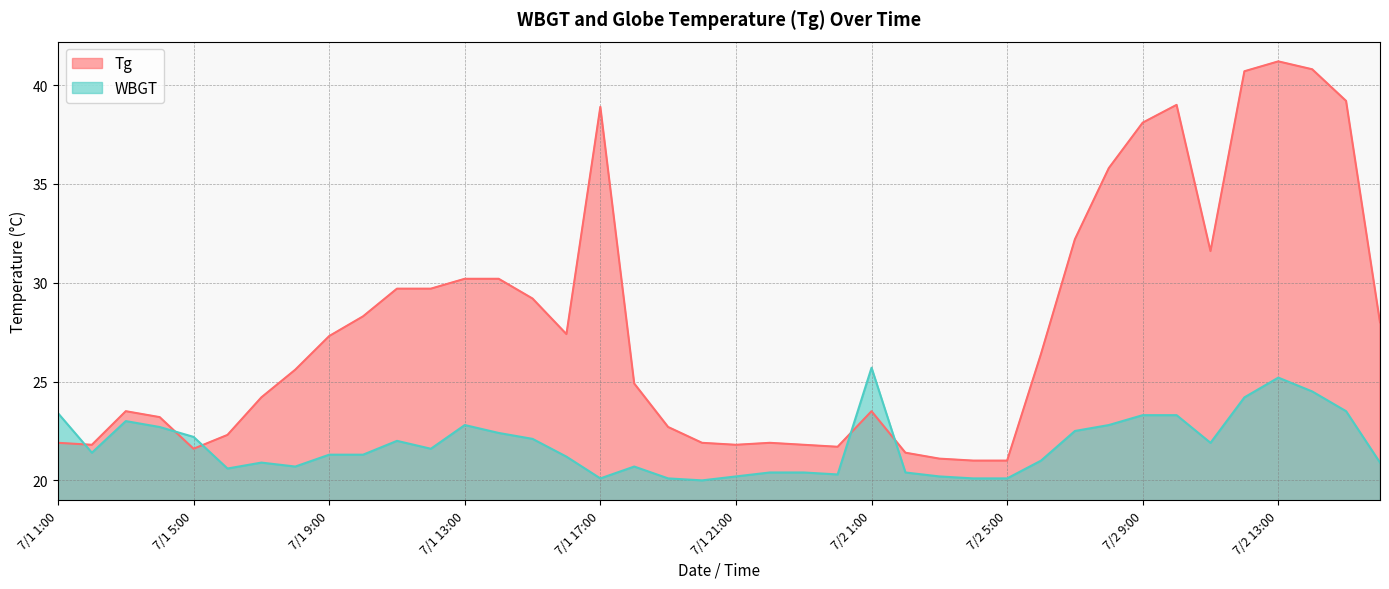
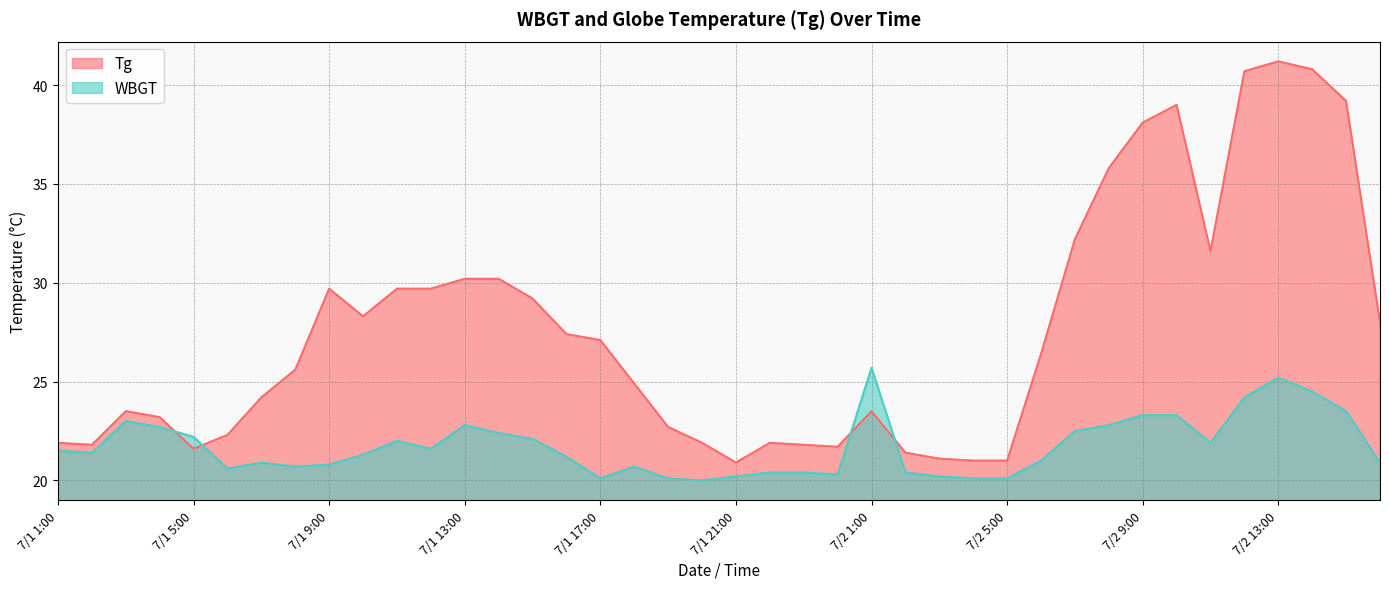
  {
    "Tg": {
      "7/1 1:00": 21.9,
      "7/1 5:00": 21.6,
-     "7/1 9:00": 27.3,
+     "7/1 9:00": 29.7,
      "7/1 13:00": 30.2,
-     "7/1 17:00": 38.9,
-     "7/1 21:00": 21.8,
+     "7/1 17:00": 27.1,
+     "7/1 21:00": 20.9,
      "7/2 1:00": 23.5,
      "7/2 5:00": 21.0,
      "7/2 9:00": 38.1,
      "7/2 13:00": 41.2
    },
    "WBGT": {
-     "7/1 1:00": 23.4,
+     "7/1 1:00": 21.5,
      "7/1 5:00": 22.2,
-     "7/1 9:00": 21.3,
+     "7/1 9:00": 20.8,
      "7/1 13:00": 22.8,
      "7/1 17:00": 20.1,
      "7/1 21:00": 20.2,
      "7/2 1:00": 25.7,
      "7/2 5:00": 20.1,
      "7/2 9:00": 23.3,
      "7/2 13:00": 25.2
    }
  }
